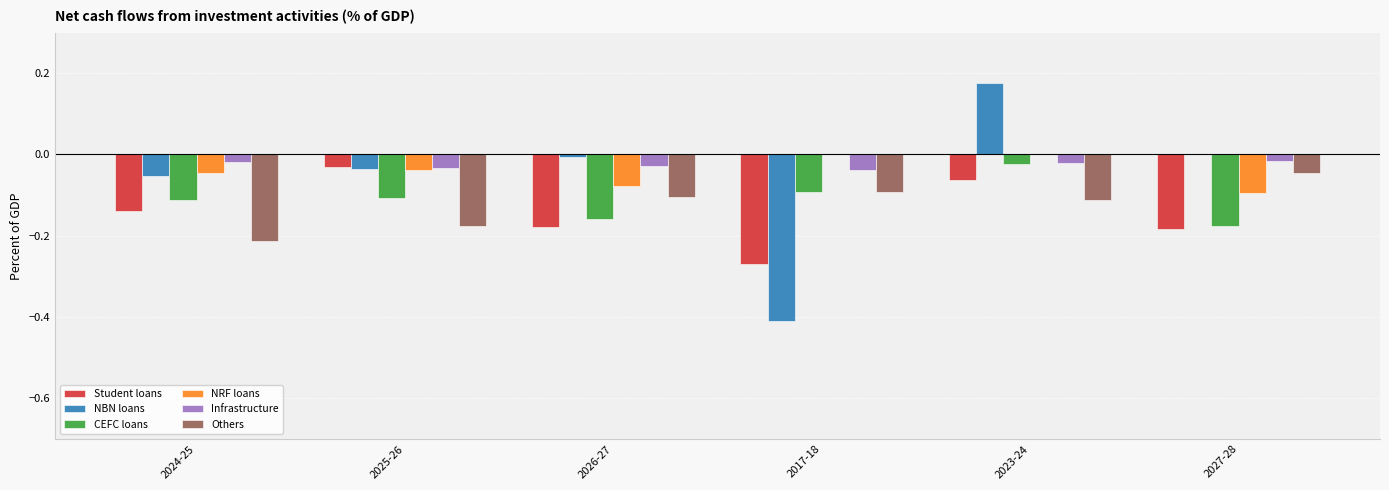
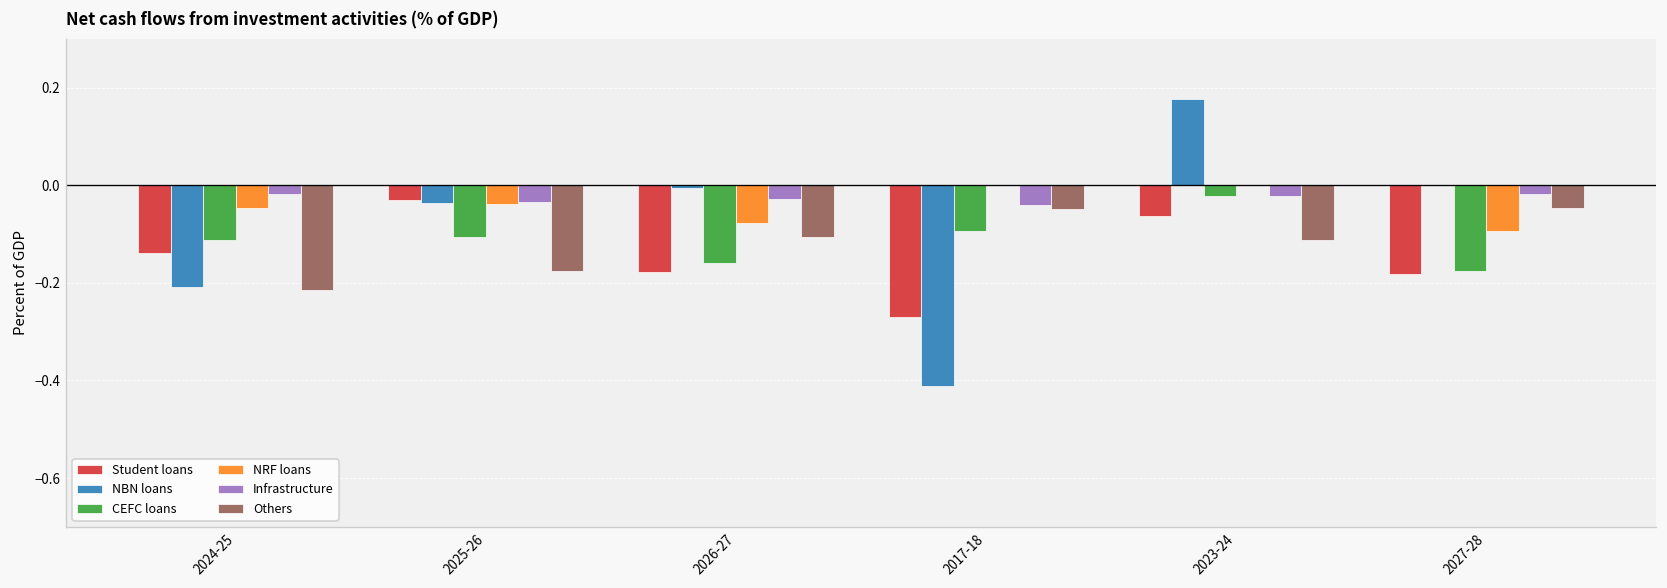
  {
    "Student loans": {
      "2024-25": -0.14,
      "2025-26": -0.03,
      "2026-27": -0.18,
      "2017-18": -0.27,
      "2023-24": -0.06,
      "2027-28": -0.18
    },
    "NBN loans": {
-     "2024-25": -0.05,
+     "2024-25": -0.21,
      "2025-26": -0.04,
      "2026-27": -0.01,
      "2017-18": -0.41,
      "2023-24": 0.18,
      "2027-28": 0.00
    },
    "CEFC loans": {
      "2024-25": -0.11,
      "2025-26": -0.11,
      "2026-27": -0.16,
      "2017-18": -0.09,
      "2023-24": -0.02,
      "2027-28": -0.18
    },
    "NRF loans": {
      "2024-25": -0.05,
      "2025-26": -0.04,
      "2026-27": -0.08,
      "2017-18": 0.00,
      "2023-24": 0.00,
      "2027-28": -0.09
    },
    "Infrastructure": {
      "2024-25": -0.02,
      "2025-26": -0.03,
      "2026-27": -0.03,
      "2017-18": -0.04,
      "2023-24": -0.02,
      "2027-28": -0.02
    },
    "Others": {
      "2024-25": -0.21,
      "2025-26": -0.18,
      "2026-27": -0.11,
-     "2017-18": -0.09,
+     "2017-18": -0.05,
      "2023-24": -0.11,
      "2027-28": -0.05
    }
  }
